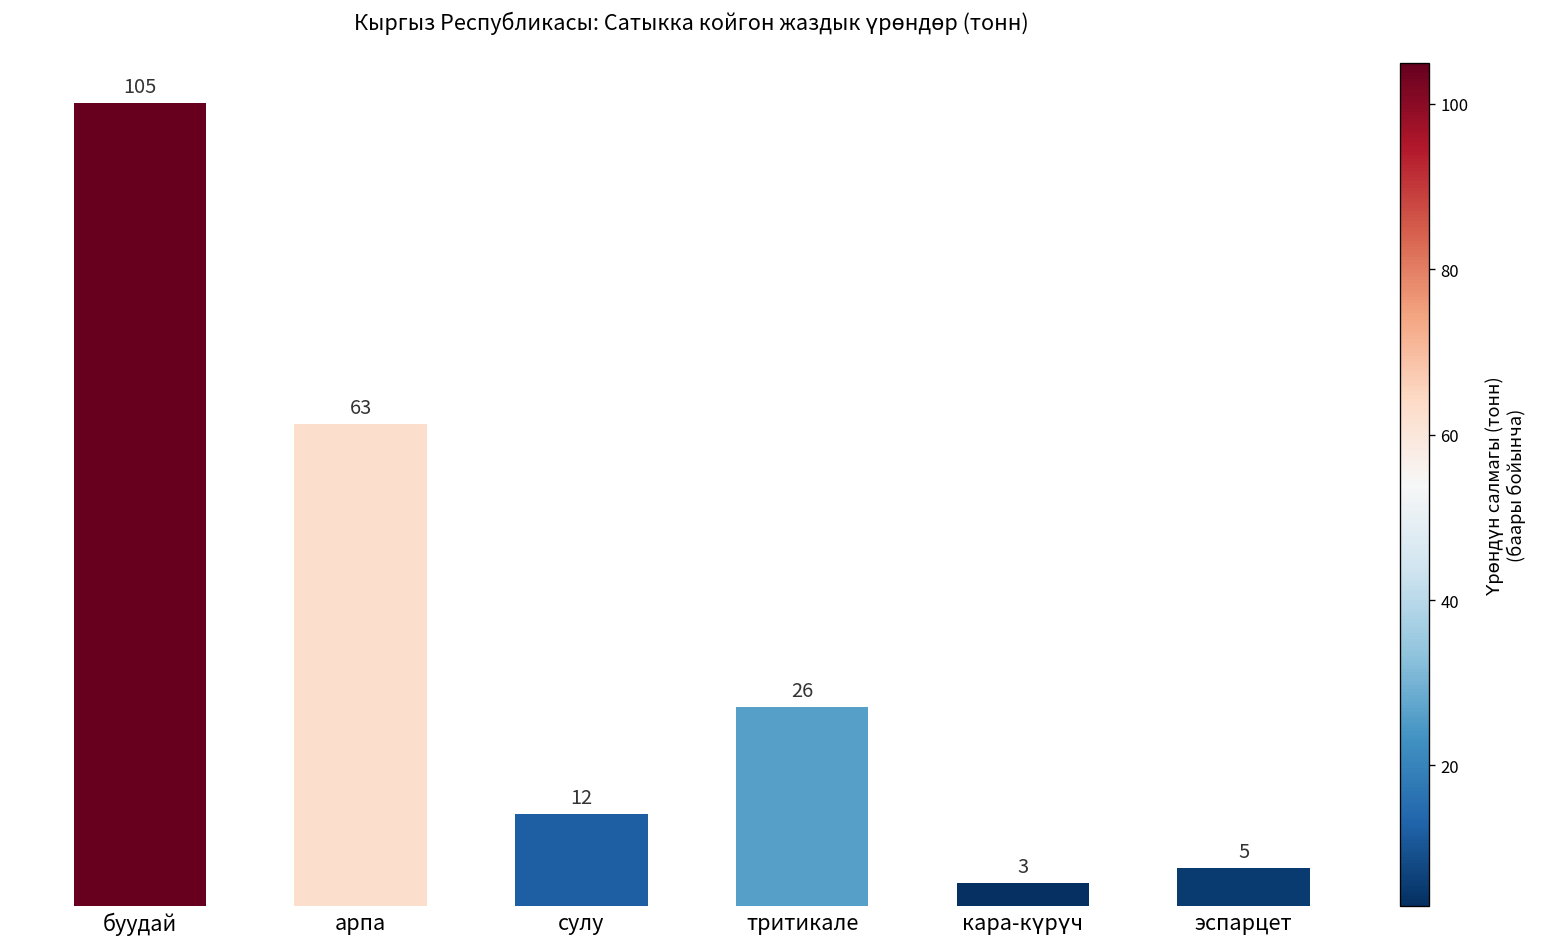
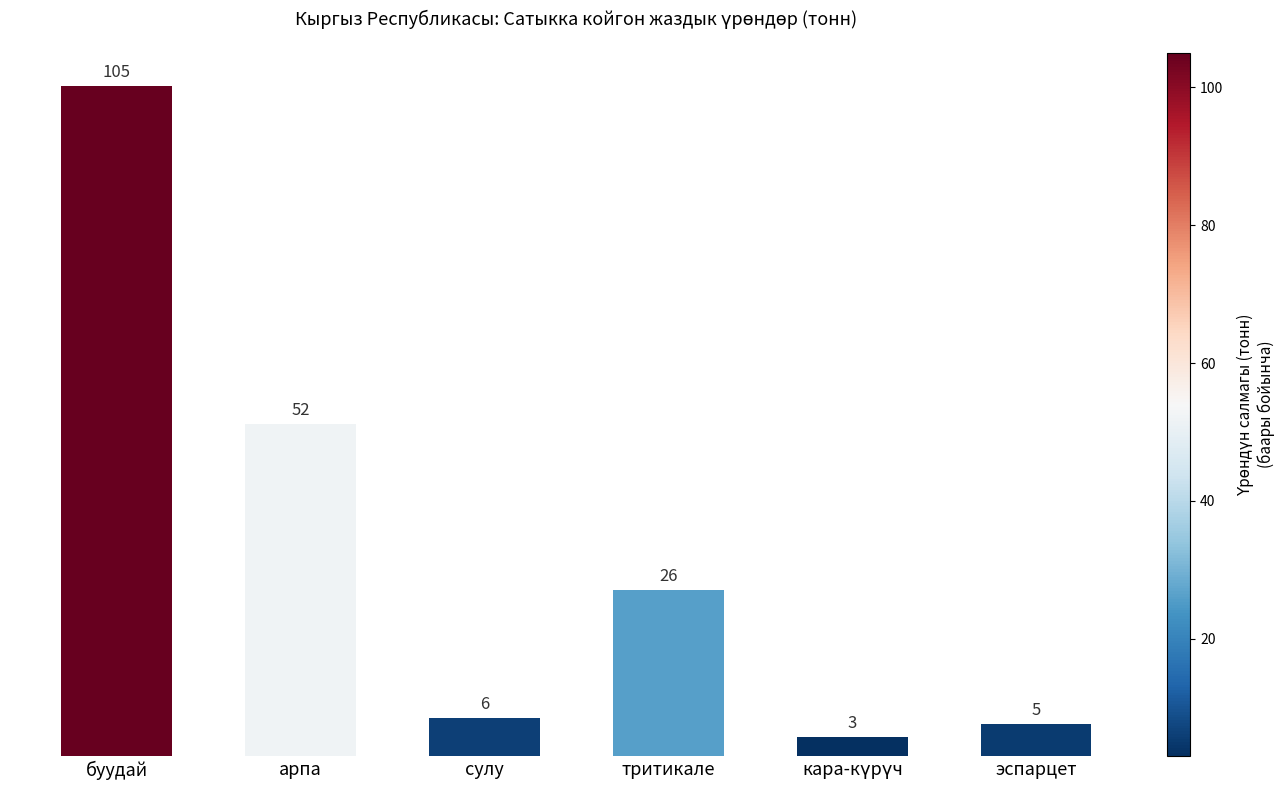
  {
    "буудай": 105,
-   "арпа": 63,
-   "сулу": 12,
+   "арпа": 52,
+   "сулу": 6,
    "тритикале": 26,
    "кара-күрүч": 3,
    "эспарцет": 5
  }
